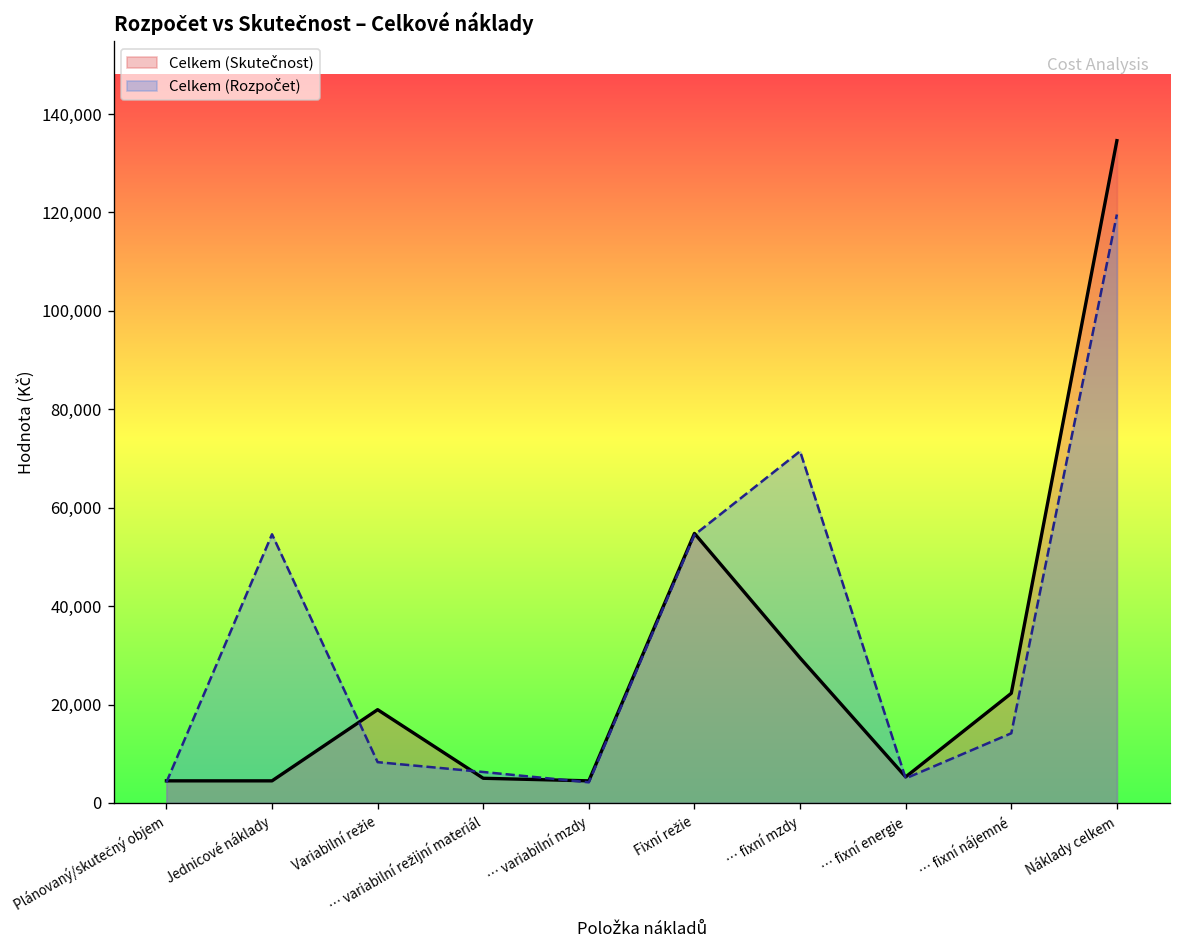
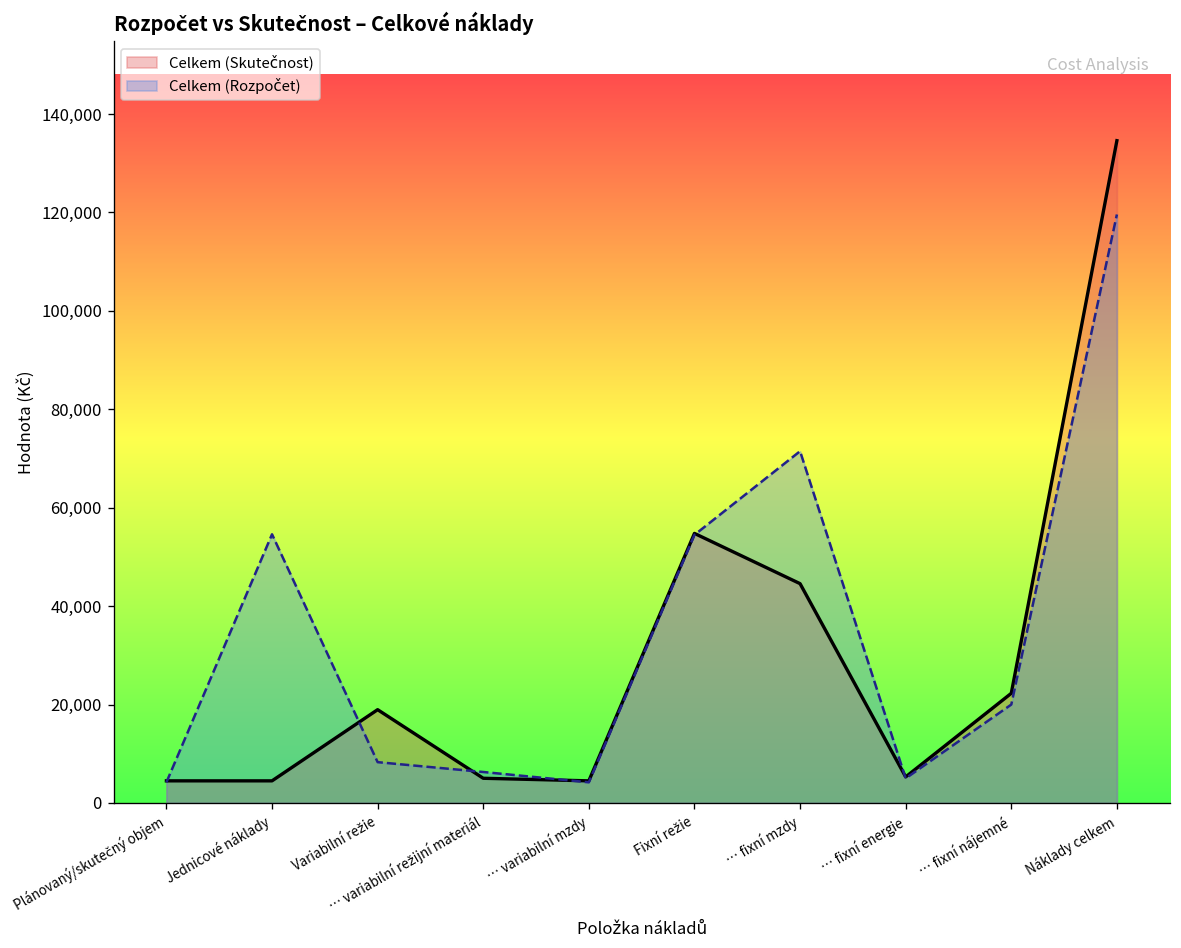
  {
    "Celkem (Skutečnost)": {
      "Jednicové náklady": "5,000",
      "Variabilní režie": "19,000",
      "… variabilní režijní materiál": "5,000",
-     "… fixní mzdy": "29,000",
+     "… fixní mzdy": "45,000",
      "… fixní nájemné": "22,000",
      "Náklady celkem": "135,000"
    },
    "Celkem (Rozpočet)": {
      "Jednicové náklady": "55,000",
      "Variabilní režie": "8,000",
      "… variabilní režijní materiál": "6,000",
      "… fixní mzdy": "71,000",
-     "… fixní nájemné": "14,000",
+     "… fixní nájemné": "20,000",
      "Náklady celkem": "120,000"
    }
  }
